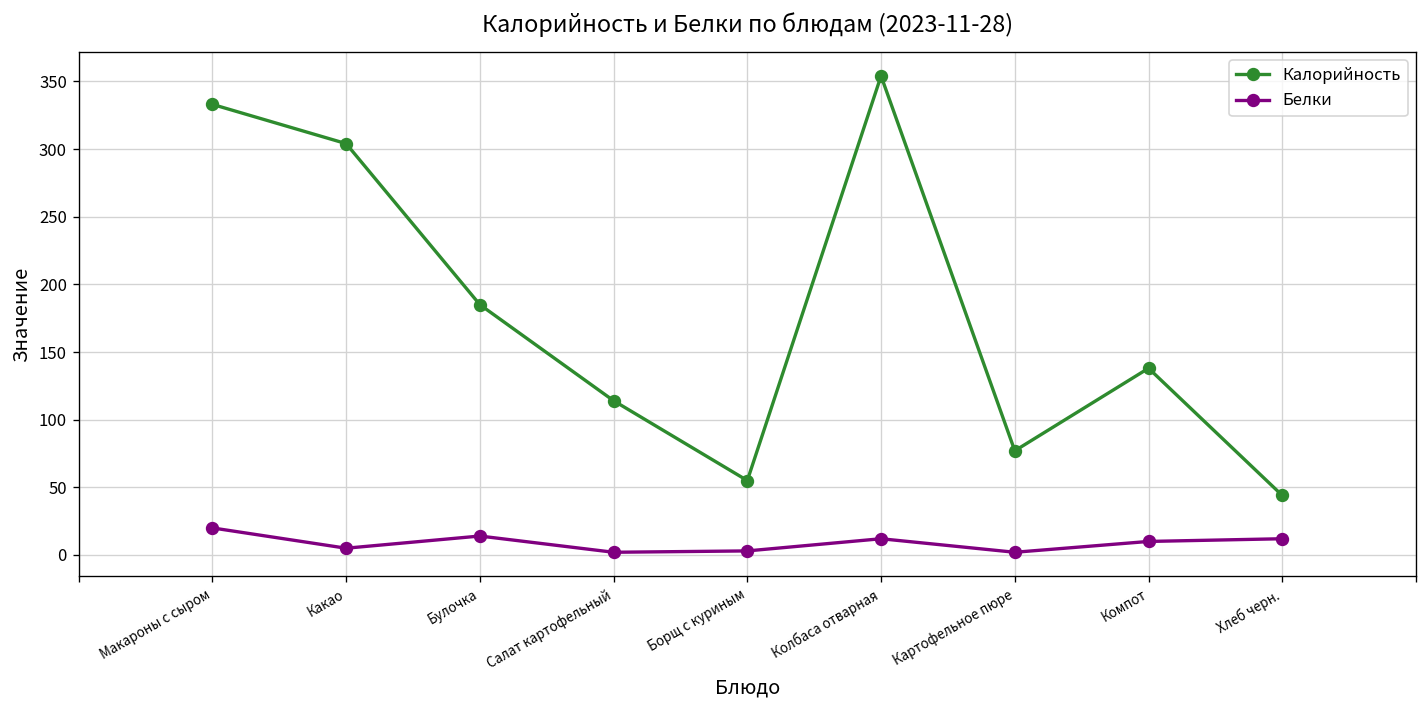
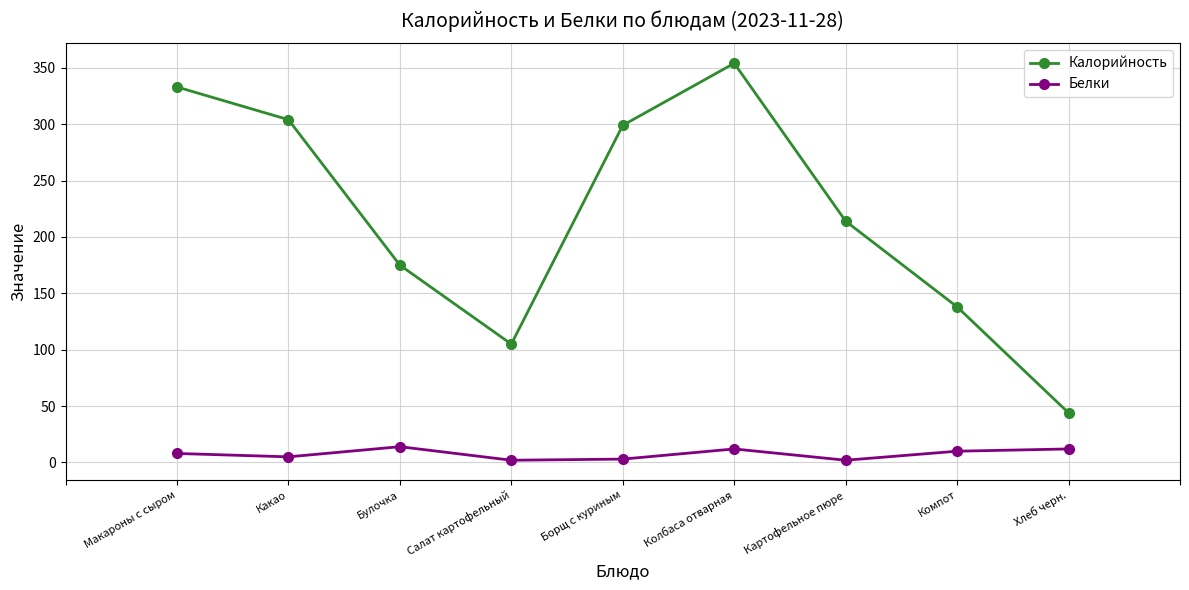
  {
    "Калорийность": {
      "Макароны с сыром": 333,
      "Какао": 304,
-     "Булочка": 185,
-     "Салат картофельный": 114,
-     "Борщ с куриным": 55,
+     "Булочка": 175,
+     "Салат картофельный": 105,
+     "Борщ с куриным": 299,
      "Колбаса отварная": 354,
-     "Картофельное пюре": 77,
+     "Картофельное пюре": 214,
      "Компот": 138,
      "Хлеб черн.": 44
    },
    "Белки": {
-     "Макароны с сыром": 20,
+     "Макароны с сыром": 8,
      "Какао": 5,
      "Булочка": 14,
      "Салат картофельный": 2,
      "Борщ с куриным": 3,
      "Колбаса отварная": 12,
      "Картофельное пюре": 2,
      "Компот": 10,
      "Хлеб черн.": 12
    }
  }
